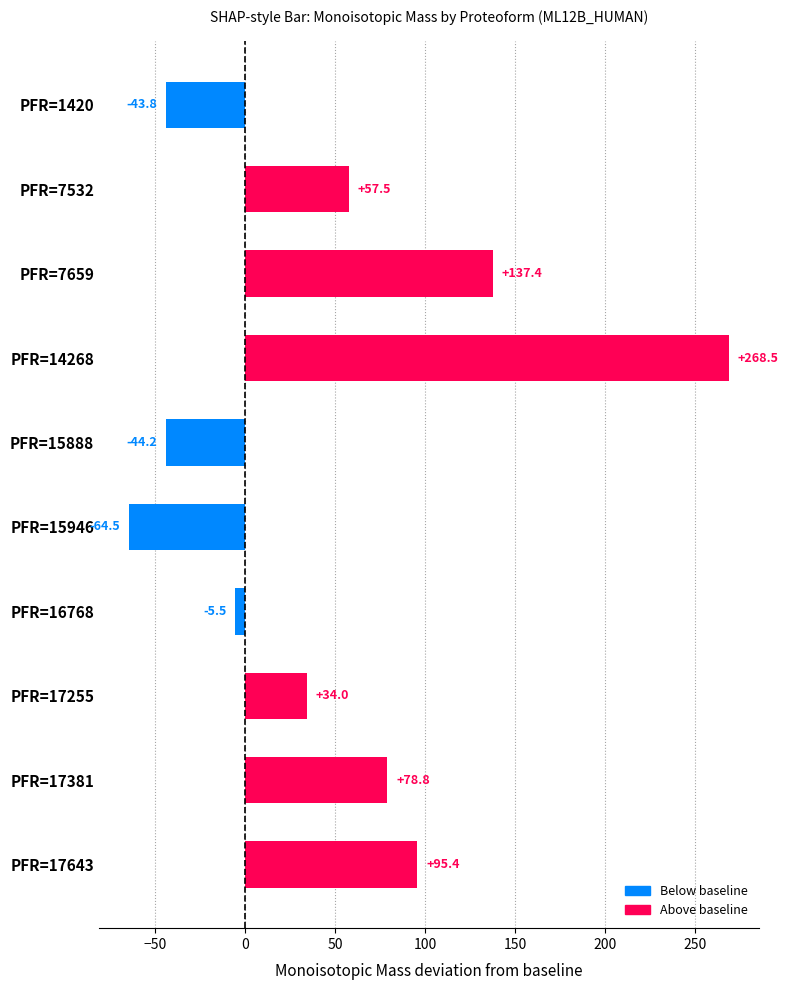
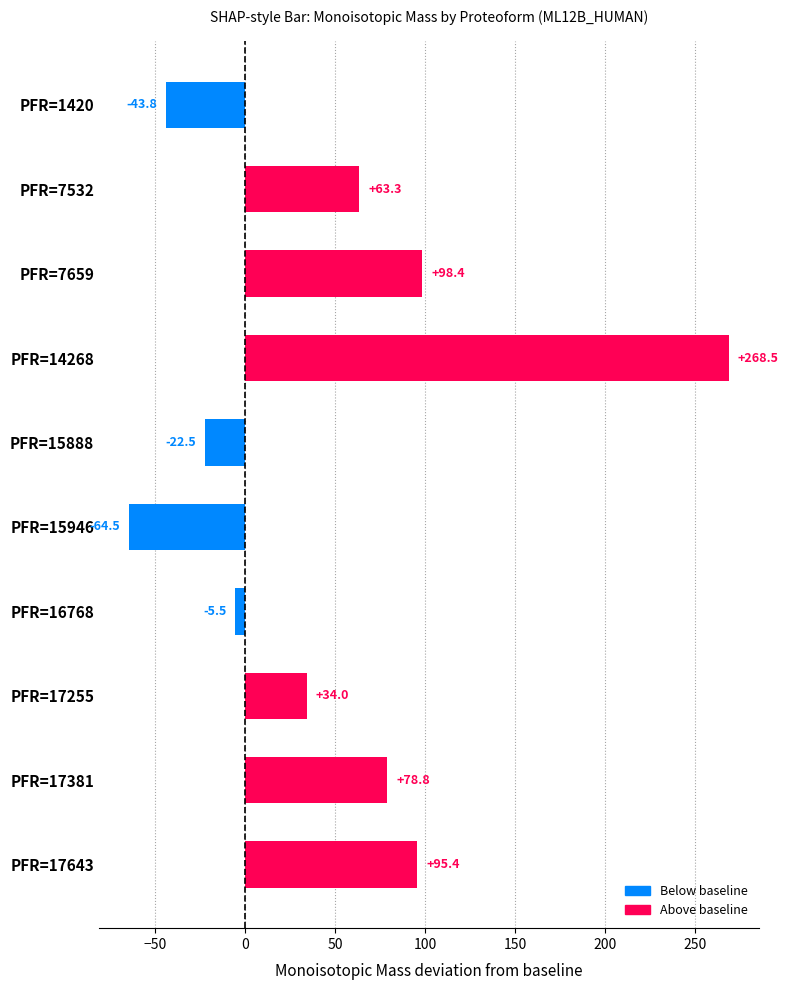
  {
    "PFR=1420": "-43.8",
-   "PFR=7532": "+57.5",
-   "PFR=7659": "+137.4",
+   "PFR=7532": "+63.3",
+   "PFR=7659": "+98.4",
    "PFR=14268": "+268.5",
-   "PFR=15888": "-44.2",
+   "PFR=15888": "-22.5",
    "PFR=15946": "-64.5",
    "PFR=16768": "-5.5",
    "PFR=17255": "+34.0",
    "PFR=17381": "+78.8",
    "PFR=17643": "+95.4"
  }
